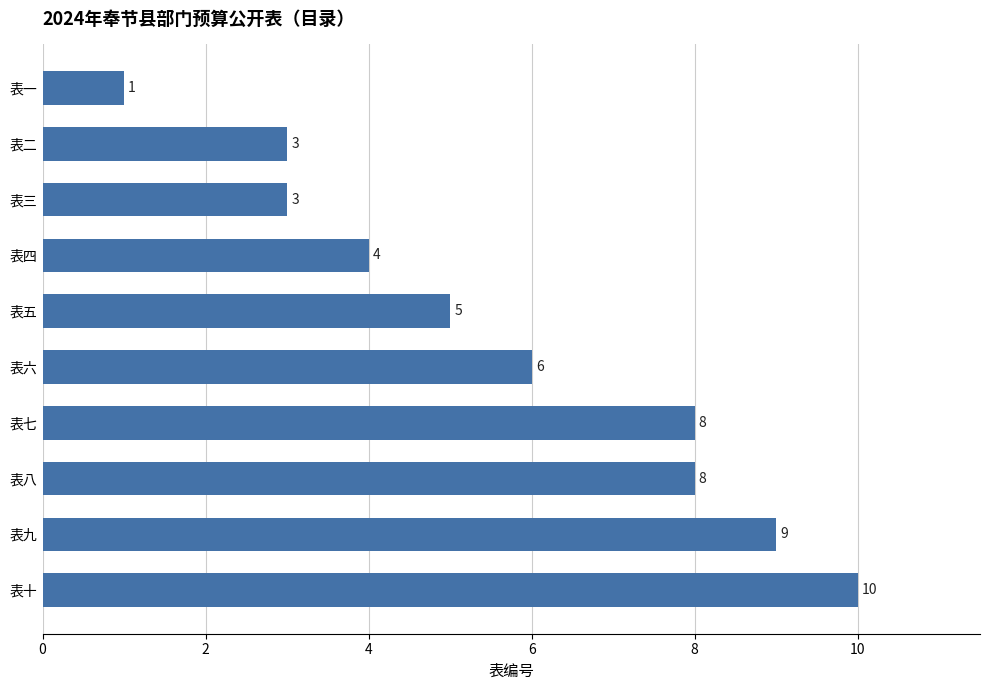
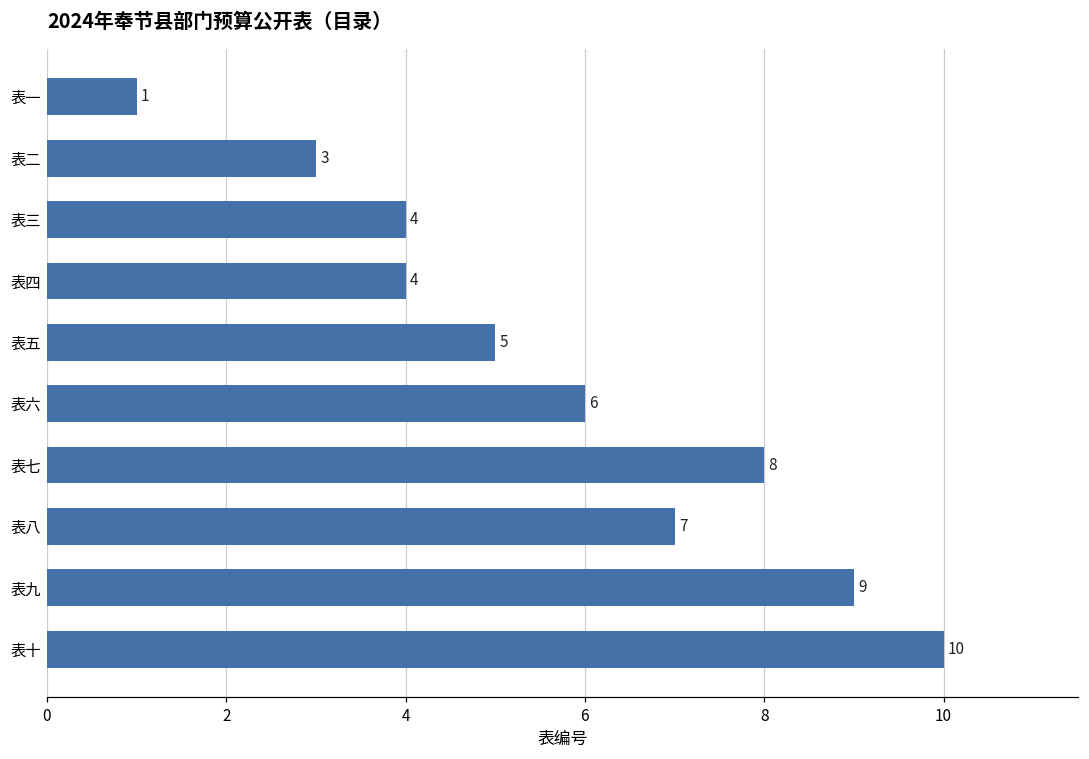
  {
    "表一": 1,
    "表二": 3,
-   "表三": 3,
+   "表三": 4,
    "表四": 4,
    "表五": 5,
    "表六": 6,
    "表七": 8,
-   "表八": 8,
+   "表八": 7,
    "表九": 9,
    "表十": 10
  }
